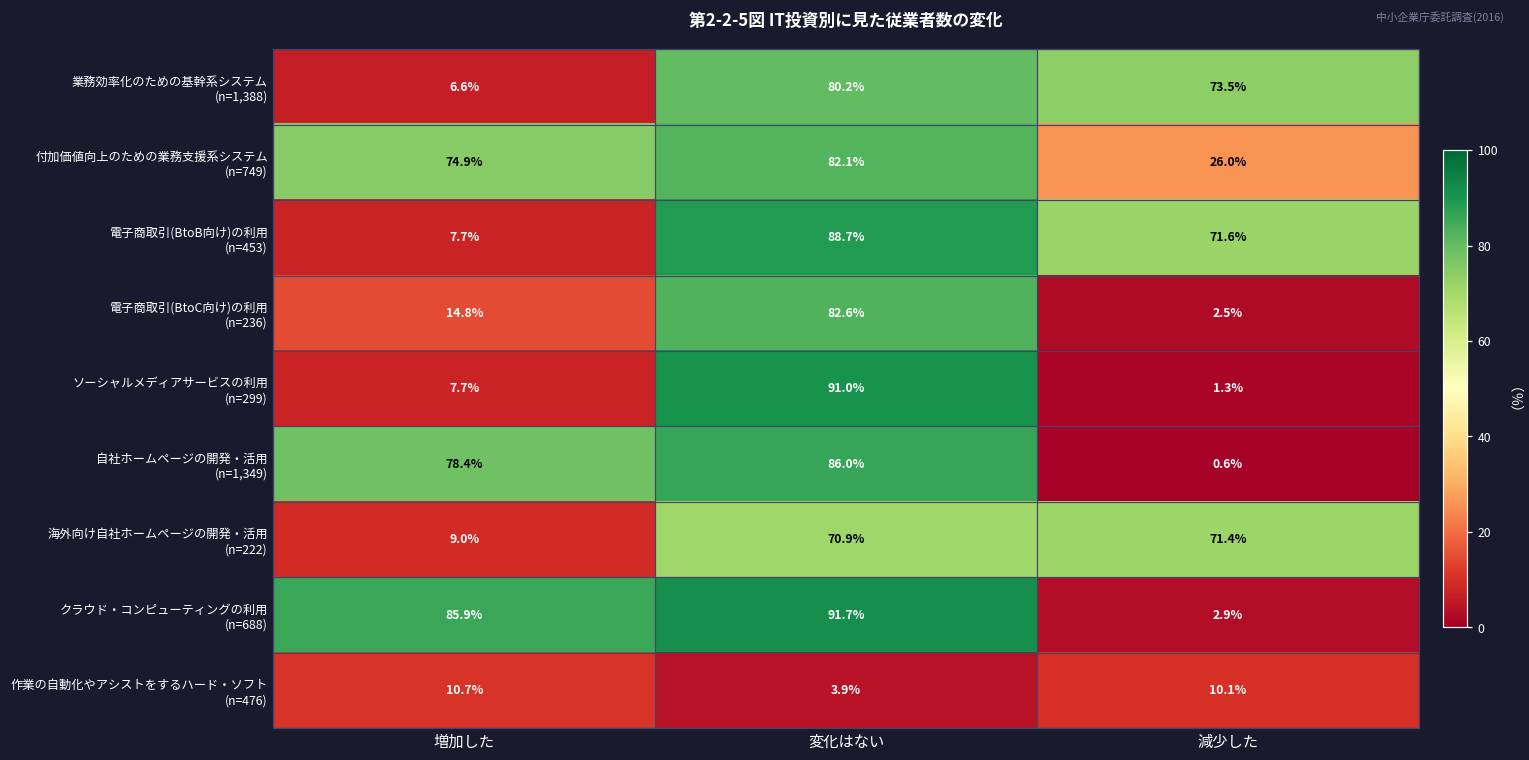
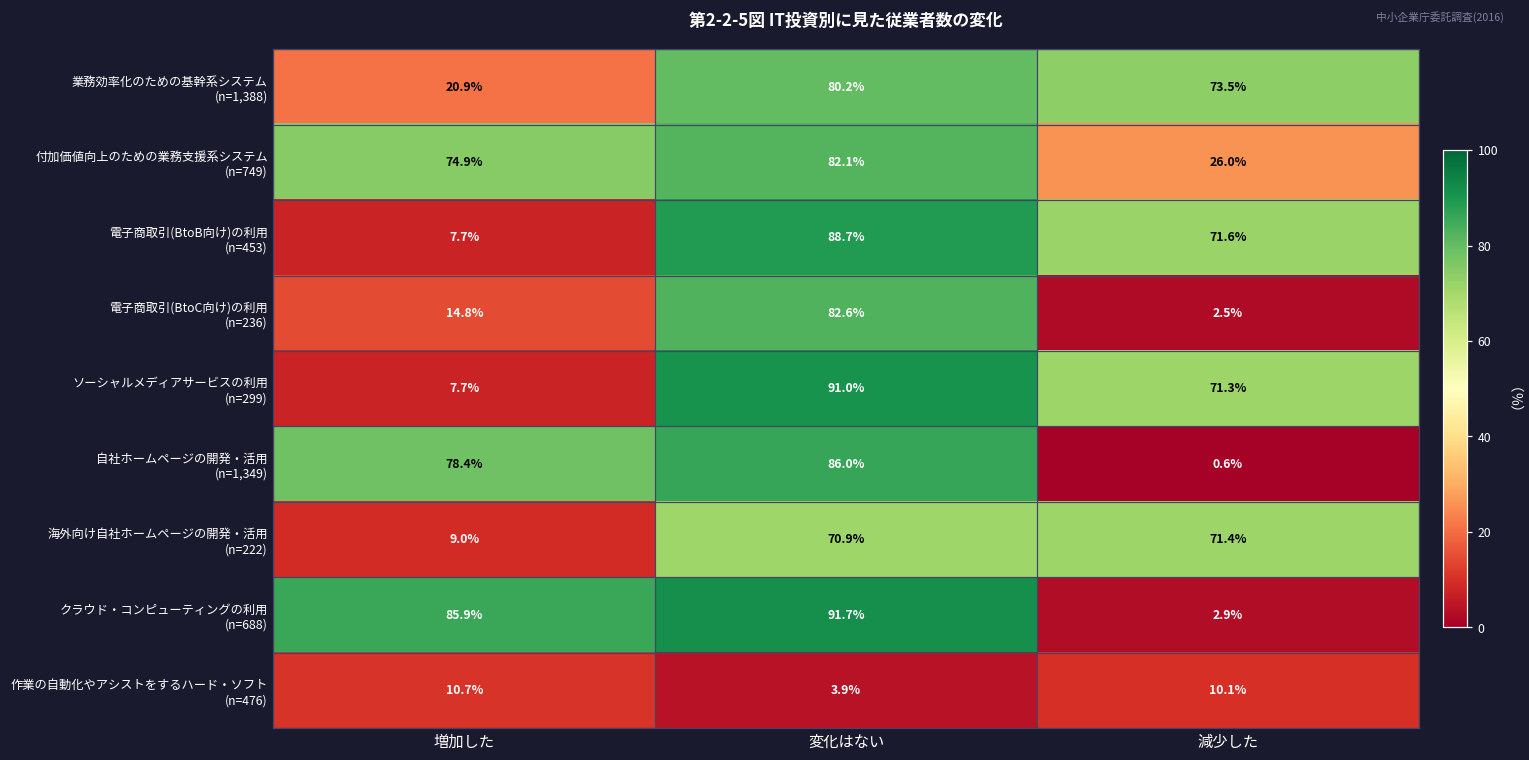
  {
    "業務効率化のための基幹系システム (n=1,388)": {
-     "増加した": "6.6%",
+     "増加した": "20.9%",
      "変化はない": "80.2%",
      "減少した": "73.5%"
    },
    "付加価値向上のための業務支援系システム (n=749)": {
      "増加した": "74.9%",
      "変化はない": "82.1%",
      "減少した": "26.0%"
    },
    "電子商取引(BtoB向け)の利用 (n=453)": {
      "増加した": "7.7%",
      "変化はない": "88.7%",
      "減少した": "71.6%"
    },
    "電子商取引(BtoC向け)の利用 (n=236)": {
      "増加した": "14.8%",
      "変化はない": "82.6%",
      "減少した": "2.5%"
    },
    "ソーシャルメディアサービスの利用 (n=299)": {
      "増加した": "7.7%",
      "変化はない": "91.0%",
-     "減少した": "1.3%"
+     "減少した": "71.3%"
    },
    "自社ホームページの開発・活用 (n=1,349)": {
      "増加した": "78.4%",
      "変化はない": "86.0%",
      "減少した": "0.6%"
    },
    "海外向け自社ホームページの開発・活用 (n=222)": {
      "増加した": "9.0%",
      "変化はない": "70.9%",
      "減少した": "71.4%"
    },
    "クラウド・コンピューティングの利用 (n=688)": {
      "増加した": "85.9%",
      "変化はない": "91.7%",
      "減少した": "2.9%"
    },
    "作業の自動化やアシストをするハード・ソフト (n=476)": {
      "増加した": "10.7%",
      "変化はない": "3.9%",
      "減少した": "10.1%"
    }
  }
